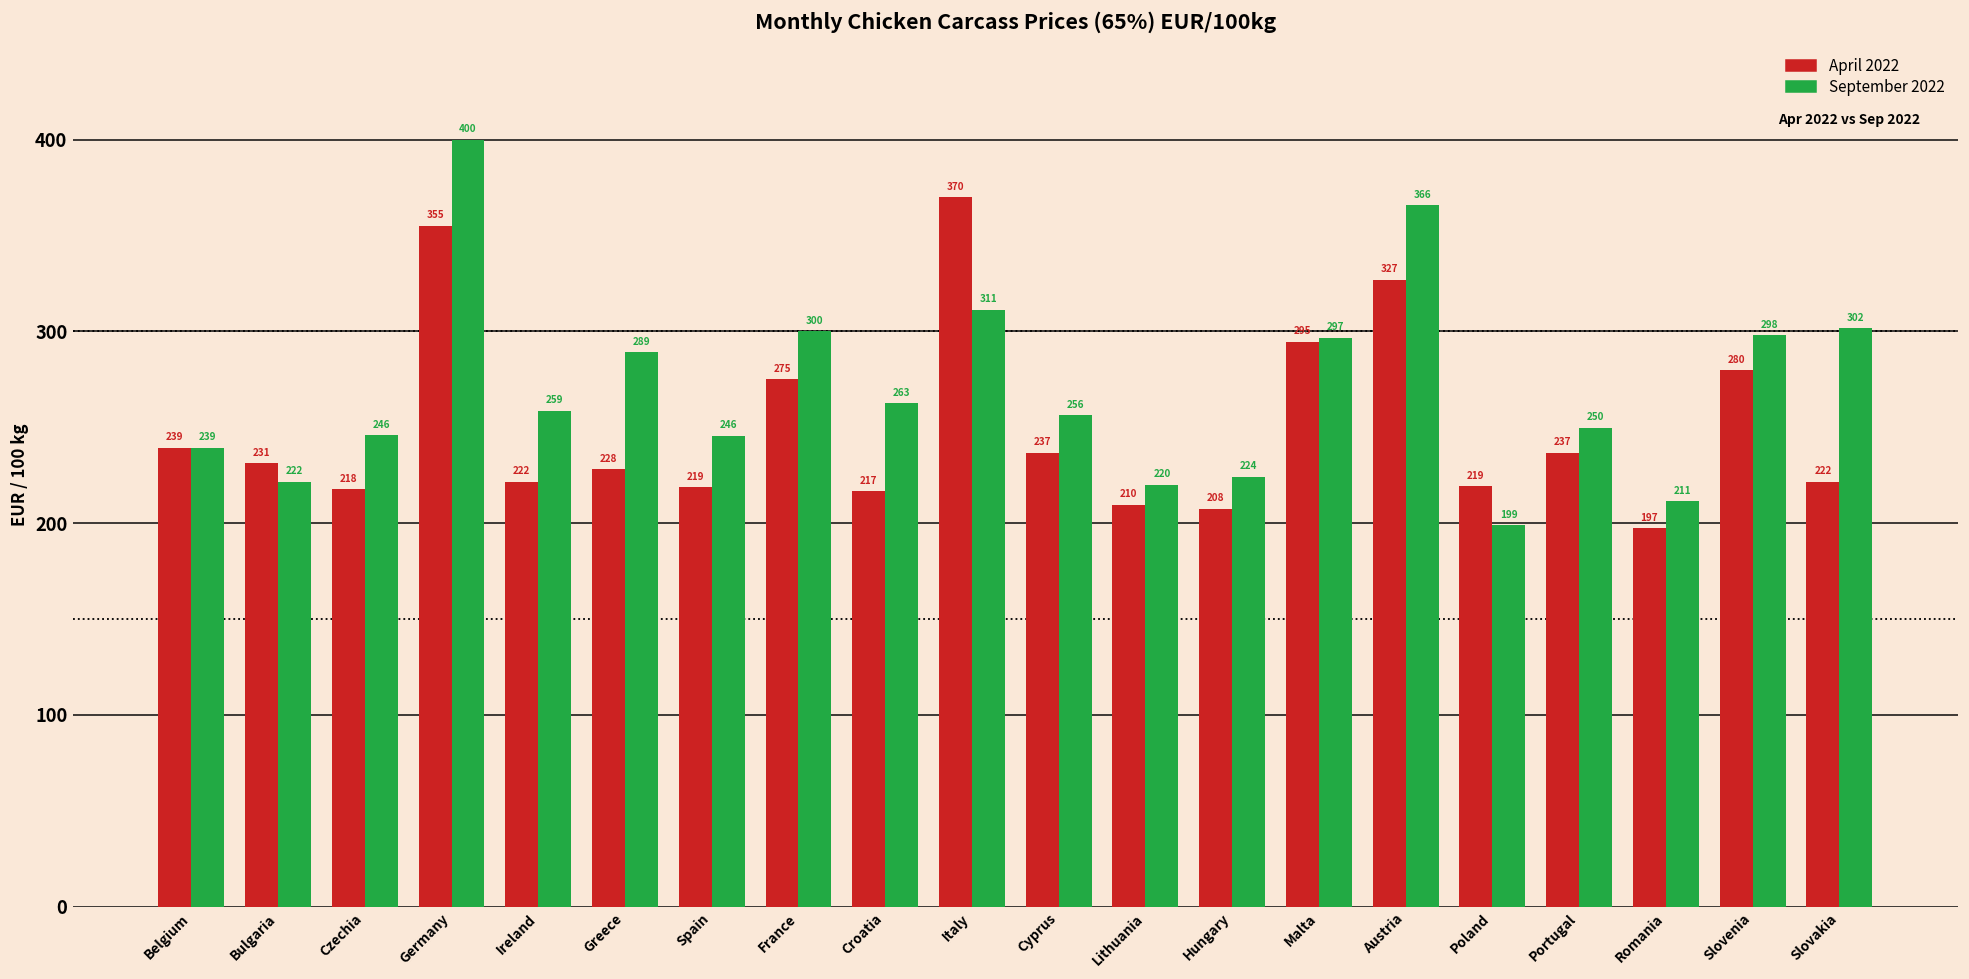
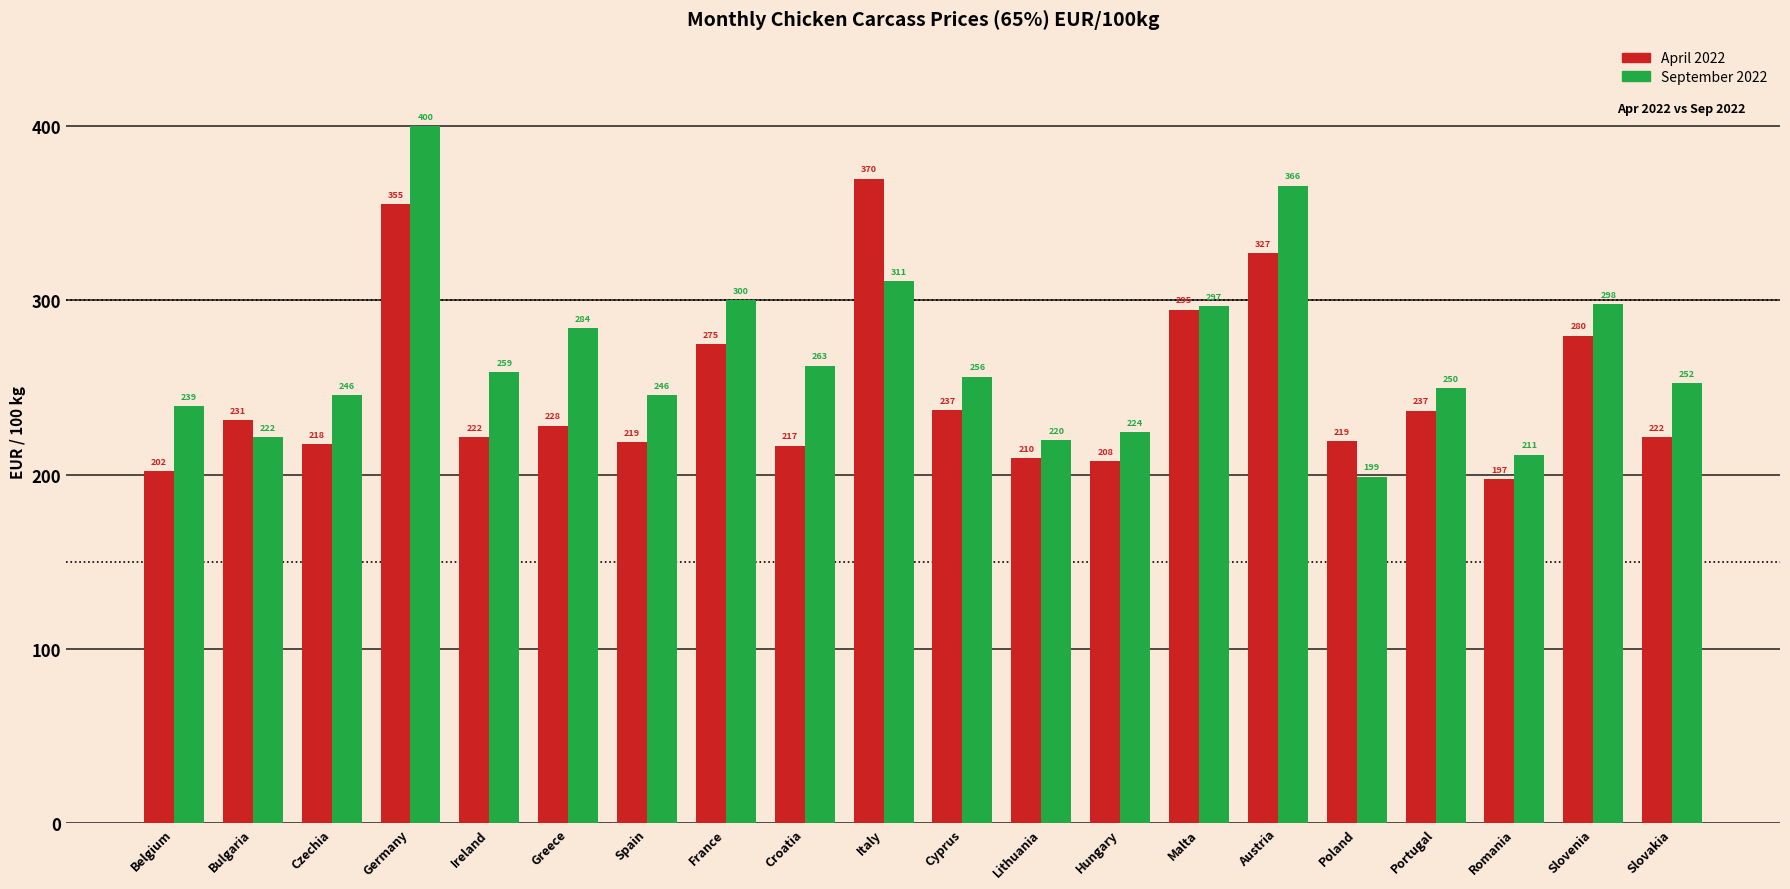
  {
    "April 2022": {
-     "Belgium": 239,
+     "Belgium": 202,
      "Bulgaria": 231,
      "Czechia": 218,
      "Germany": 355,
      "Ireland": 222,
      "Greece": 228,
      "Spain": 219,
      "France": 275,
      "Croatia": 217,
      "Italy": 370,
      "Cyprus": 237,
      "Lithuania": 210,
      "Hungary": 208,
      "Malta": 295,
      "Austria": 327,
      "Poland": 219,
      "Portugal": 237,
      "Romania": 197,
      "Slovenia": 280,
      "Slovakia": 222
    },
    "September 2022": {
      "Belgium": 239,
      "Bulgaria": 222,
      "Czechia": 246,
      "Germany": 400,
      "Ireland": 259,
-     "Greece": 289,
+     "Greece": 284,
      "Spain": 246,
      "France": 300,
      "Croatia": 263,
      "Italy": 311,
      "Cyprus": 256,
      "Lithuania": 220,
      "Hungary": 224,
      "Malta": 297,
      "Austria": 366,
      "Poland": 199,
      "Portugal": 250,
      "Romania": 211,
      "Slovenia": 298,
-     "Slovakia": 302
+     "Slovakia": 252
    }
  }
